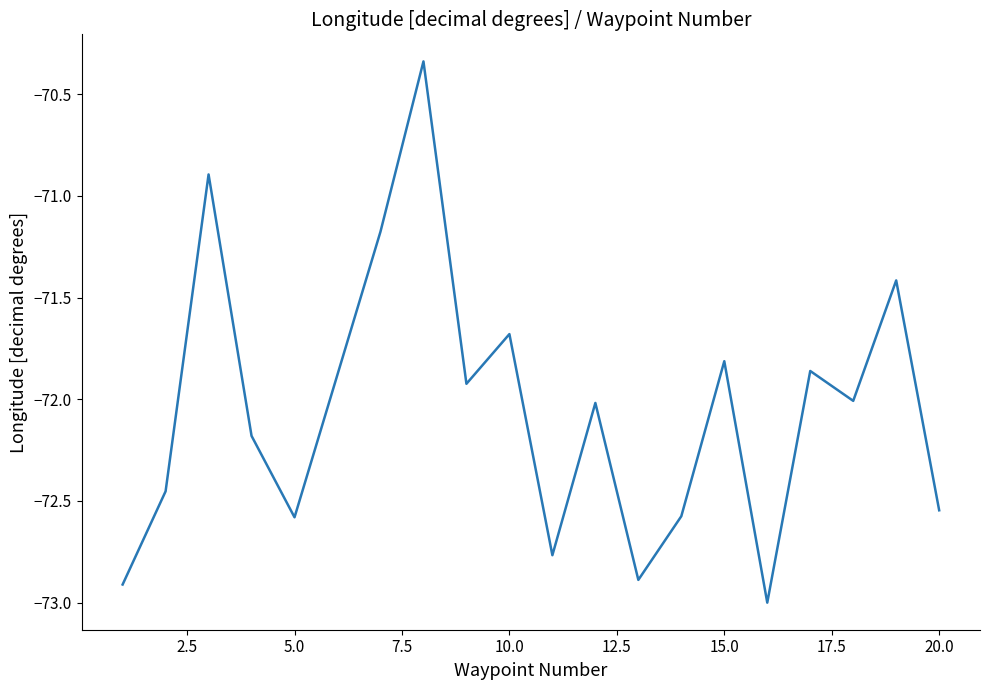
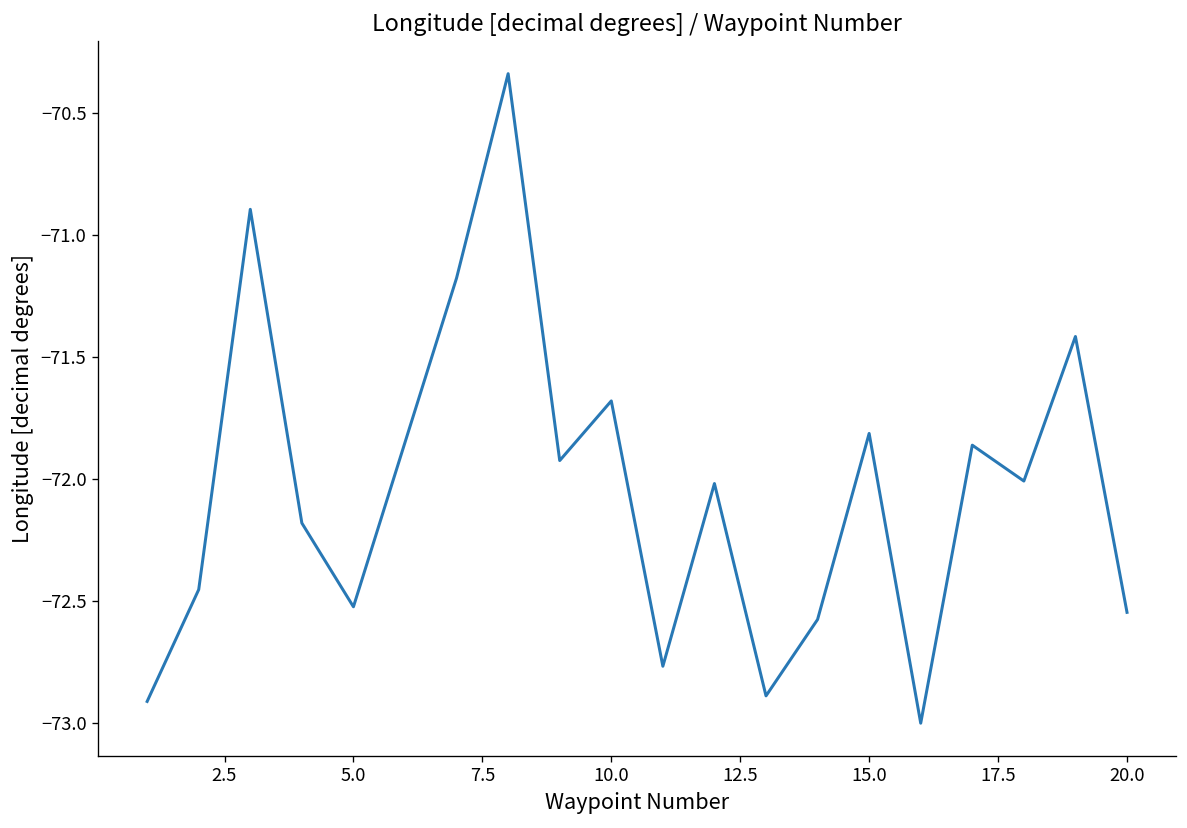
  {
-   "5.0": -72.58,
+   "5.0": -72.52,
    "10.0": -71.68,
    "15.0": -71.81,
    "20.0": -72.55
  }
